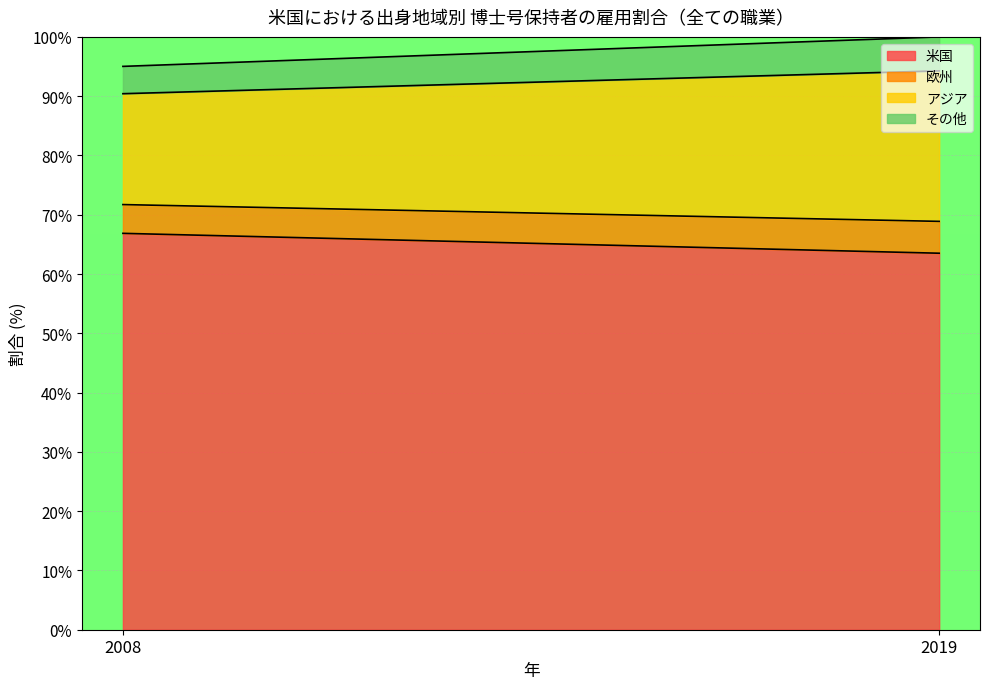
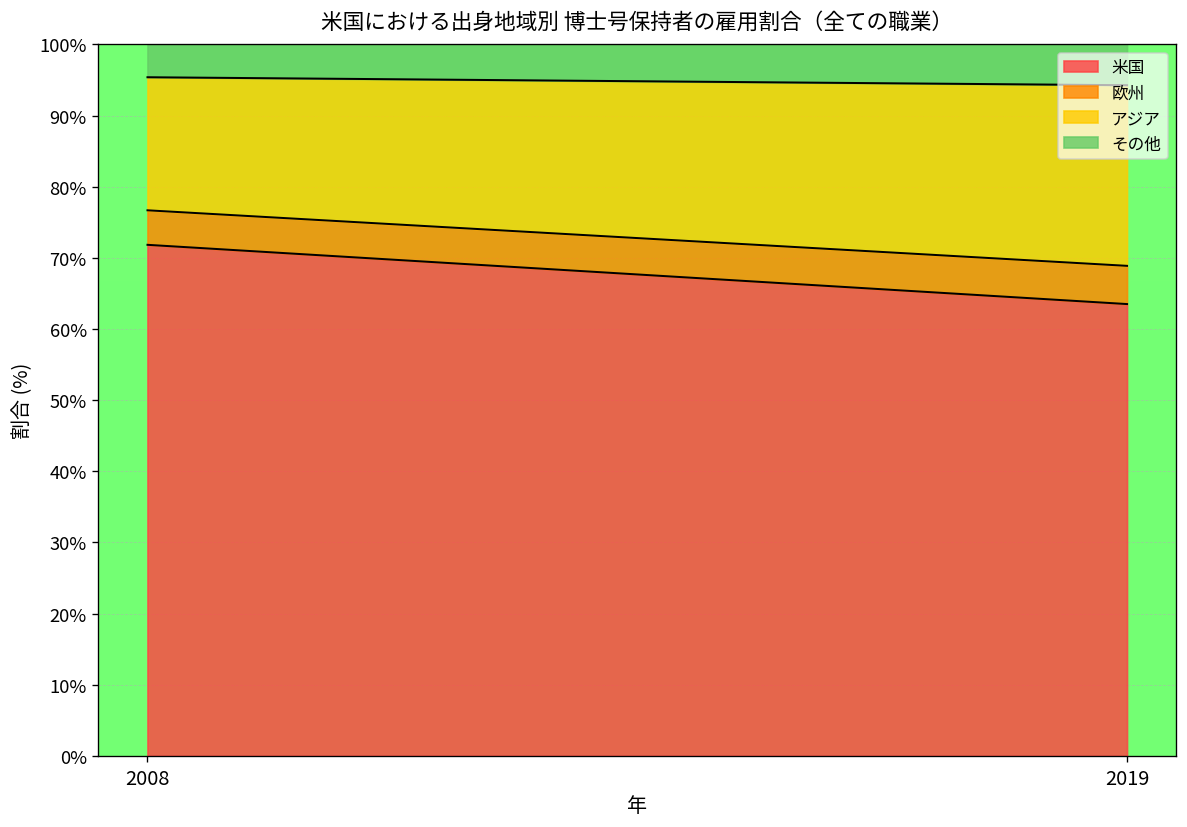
  {
    "米国": {
-     "2008": "67%",
+     "2008": "72%",
      "2019": "64%"
    },
    "欧州": {
      "2008": "5%",
      "2019": "5%"
    },
    "アジア": {
      "2008": "19%"
    },
    "その他": {
      "2008": "5%",
      "2019": "6%"
    }
  }
